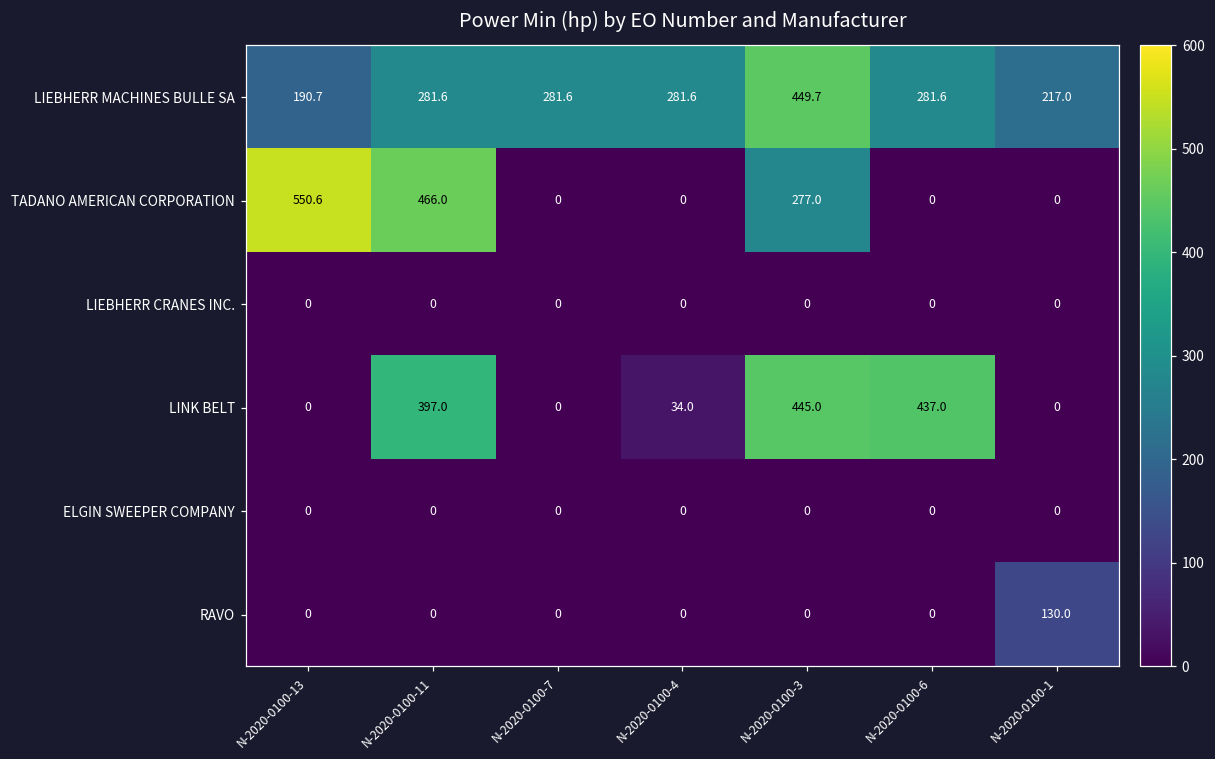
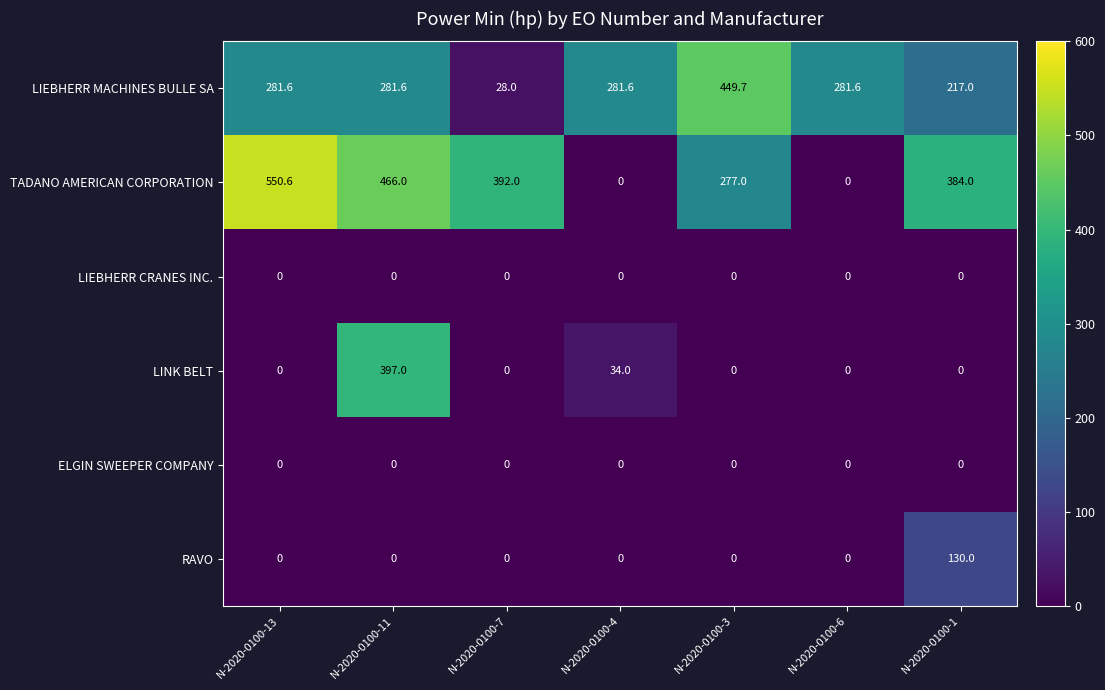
  {
    "LIEBHERR MACHINES BULLE SA": {
-     "N-2020-0100-13": 190.7,
+     "N-2020-0100-13": 281.6,
      "N-2020-0100-11": 281.6,
-     "N-2020-0100-7": 281.6,
+     "N-2020-0100-7": 28.0,
      "N-2020-0100-4": 281.6,
      "N-2020-0100-3": 449.7,
      "N-2020-0100-6": 281.6,
      "N-2020-0100-1": 217.0
    },
    "TADANO AMERICAN CORPORATION": {
      "N-2020-0100-13": 550.6,
      "N-2020-0100-11": 466.0,
-     "N-2020-0100-7": 0,
+     "N-2020-0100-7": 392.0,
      "N-2020-0100-4": 0,
      "N-2020-0100-3": 277.0,
      "N-2020-0100-6": 0,
-     "N-2020-0100-1": 0
+     "N-2020-0100-1": 384.0
    },
    "LIEBHERR CRANES INC.": {
      "N-2020-0100-13": 0,
      "N-2020-0100-11": 0,
      "N-2020-0100-7": 0,
      "N-2020-0100-4": 0,
      "N-2020-0100-3": 0,
      "N-2020-0100-6": 0,
      "N-2020-0100-1": 0
    },
    "LINK BELT": {
      "N-2020-0100-13": 0,
      "N-2020-0100-11": 397.0,
      "N-2020-0100-7": 0,
      "N-2020-0100-4": 34.0,
-     "N-2020-0100-3": 445.0,
-     "N-2020-0100-6": 437.0,
+     "N-2020-0100-3": 0,
+     "N-2020-0100-6": 0,
      "N-2020-0100-1": 0
    },
    "ELGIN SWEEPER COMPANY": {
      "N-2020-0100-13": 0,
      "N-2020-0100-11": 0,
      "N-2020-0100-7": 0,
      "N-2020-0100-4": 0,
      "N-2020-0100-3": 0,
      "N-2020-0100-6": 0,
      "N-2020-0100-1": 0
    },
    "RAVO": {
      "N-2020-0100-13": 0,
      "N-2020-0100-11": 0,
      "N-2020-0100-7": 0,
      "N-2020-0100-4": 0,
      "N-2020-0100-3": 0,
      "N-2020-0100-6": 0,
      "N-2020-0100-1": 130.0
    }
  }
